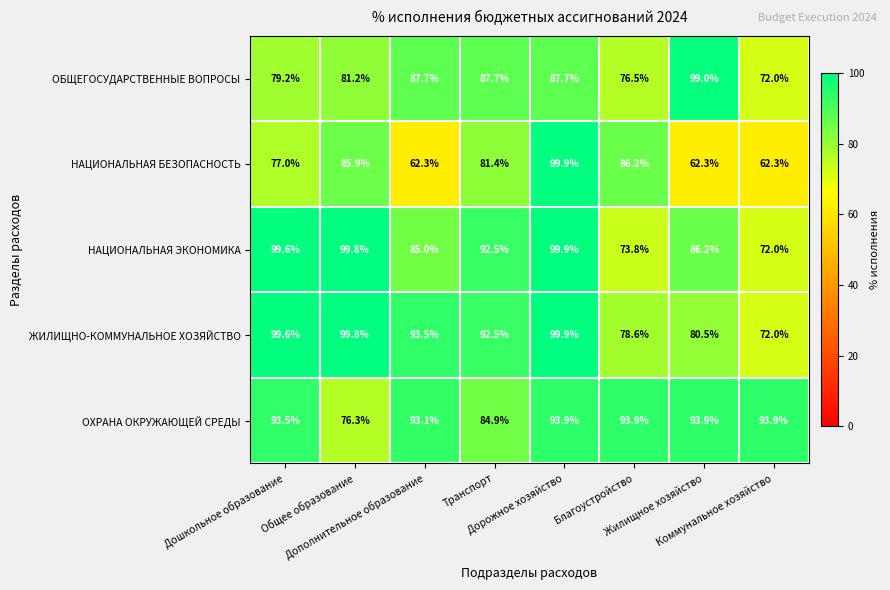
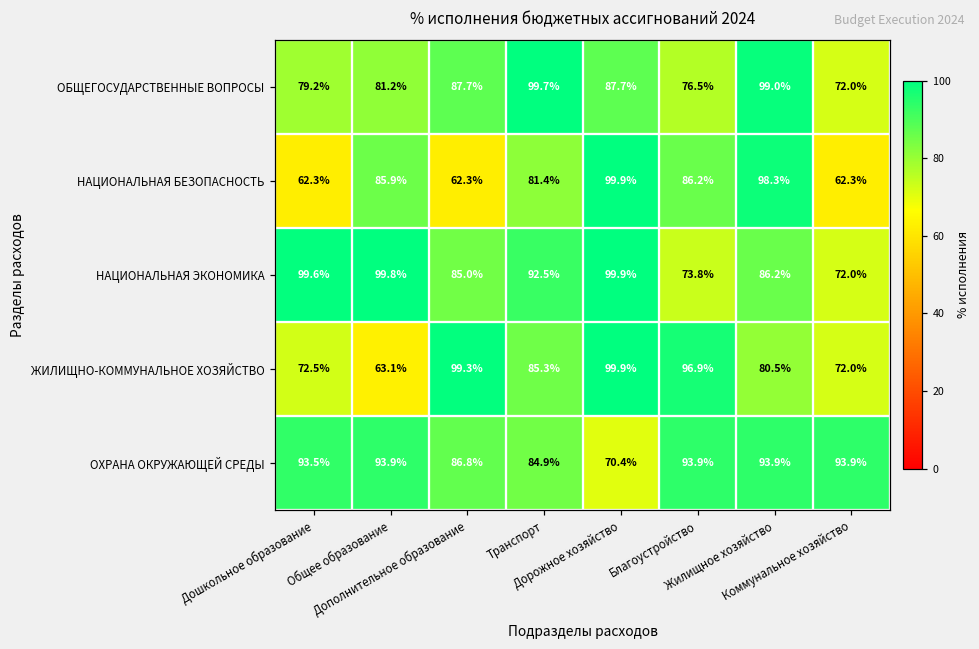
  {
    "ОБЩЕГОСУДАРСТВЕННЫЕ ВОПРОСЫ": {
      "Дошкольное образование": "79.2%",
      "Общее образование": "81.2%",
      "Дополнительное образование": "87.7%",
-     "Транспорт": "87.7%",
+     "Транспорт": "99.7%",
      "Дорожное хозяйство": "87.7%",
      "Благоустройство": "76.5%",
      "Жилищное хозяйство": "99.0%",
      "Коммунальное хозяйство": "72.0%"
    },
    "НАЦИОНАЛЬНАЯ БЕЗОПАСНОСТЬ": {
-     "Дошкольное образование": "77.0%",
+     "Дошкольное образование": "62.3%",
      "Общее образование": "85.9%",
      "Дополнительное образование": "62.3%",
      "Транспорт": "81.4%",
      "Дорожное хозяйство": "99.9%",
      "Благоустройство": "86.2%",
-     "Жилищное хозяйство": "62.3%",
+     "Жилищное хозяйство": "98.3%",
      "Коммунальное хозяйство": "62.3%"
    },
    "НАЦИОНАЛЬНАЯ ЭКОНОМИКА": {
      "Дошкольное образование": "99.6%",
      "Общее образование": "99.8%",
      "Дополнительное образование": "85.0%",
      "Транспорт": "92.5%",
      "Дорожное хозяйство": "99.9%",
      "Благоустройство": "73.8%",
      "Жилищное хозяйство": "86.2%",
      "Коммунальное хозяйство": "72.0%"
    },
    "ЖИЛИЩНО-КОММУНАЛЬНОЕ ХОЗЯЙСТВО": {
-     "Дошкольное образование": "99.6%",
-     "Общее образование": "99.8%",
-     "Дополнительное образование": "93.5%",
-     "Транспорт": "92.5%",
+     "Дошкольное образование": "72.5%",
+     "Общее образование": "63.1%",
+     "Дополнительное образование": "99.3%",
+     "Транспорт": "85.3%",
      "Дорожное хозяйство": "99.9%",
-     "Благоустройство": "78.6%",
+     "Благоустройство": "96.9%",
      "Жилищное хозяйство": "80.5%",
      "Коммунальное хозяйство": "72.0%"
    },
    "ОХРАНА ОКРУЖАЮЩЕЙ СРЕДЫ": {
      "Дошкольное образование": "93.5%",
-     "Общее образование": "76.3%",
-     "Дополнительное образование": "93.1%",
+     "Общее образование": "93.9%",
+     "Дополнительное образование": "86.8%",
      "Транспорт": "84.9%",
-     "Дорожное хозяйство": "93.9%",
+     "Дорожное хозяйство": "70.4%",
      "Благоустройство": "93.9%",
      "Жилищное хозяйство": "93.9%",
      "Коммунальное хозяйство": "93.9%"
    }
  }
